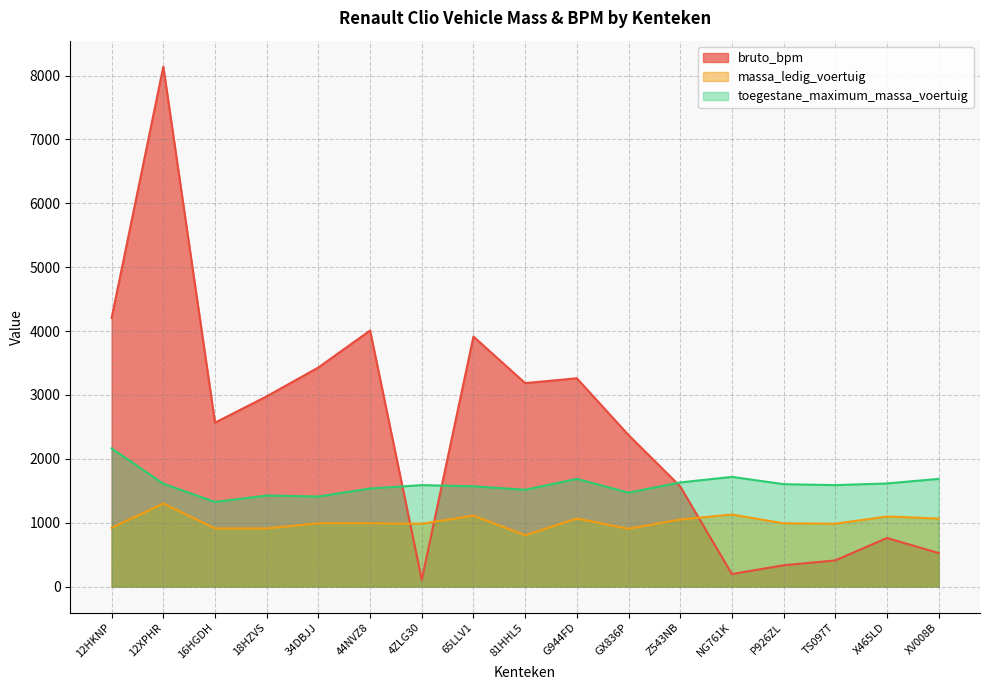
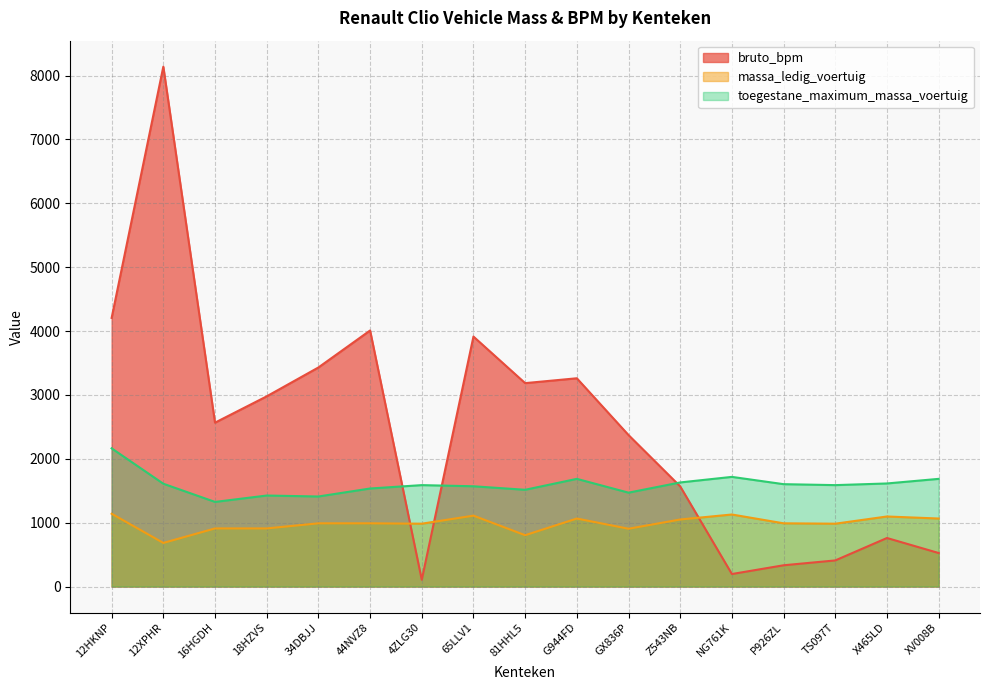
  {
    "bruto_bpm": {
      "12HKNP": 4200,
      "12XPHR": 8100,
      "16HGDH": 2600,
      "18HZVS": 3000,
      "34DBJJ": 3400,
      "44NVZ8": 4000,
      "4ZLG30": 100,
      "65LLV1": 3900,
      "81HHL5": 3200,
      "G944FD": 3300,
      "GX836P": 2400,
      "Z543NB": 1600,
      "NG761K": 200,
      "P926ZL": 300,
      "TS097T": 400,
      "X465LD": 800,
      "XV008B": 500
    },
    "massa_ledig_voertuig": {
-     "12HKNP": 900,
-     "12XPHR": 1300,
+     "12HKNP": 1100,
+     "12XPHR": 700,
      "16HGDH": 900,
      "18HZVS": 900,
      "34DBJJ": 1000,
      "44NVZ8": 1000,
      "4ZLG30": 1000,
      "65LLV1": 1100,
      "81HHL5": 800,
      "G944FD": 1100,
      "GX836P": 900,
      "Z543NB": 1100,
      "NG761K": 1100,
      "P926ZL": 1000,
      "TS097T": 1000,
      "X465LD": 1100,
      "XV008B": 1100
    },
    "toegestane_maximum_massa_voertuig": {
      "12HKNP": 2200,
      "12XPHR": 1600,
      "16HGDH": 1300,
      "18HZVS": 1400,
      "34DBJJ": 1400,
      "44NVZ8": 1500,
      "4ZLG30": 1600,
      "65LLV1": 1600,
      "81HHL5": 1500,
      "G944FD": 1700,
      "GX836P": 1500,
      "Z543NB": 1600,
      "NG761K": 1700,
      "P926ZL": 1600,
      "TS097T": 1600,
      "X465LD": 1600,
      "XV008B": 1700
    }
  }
